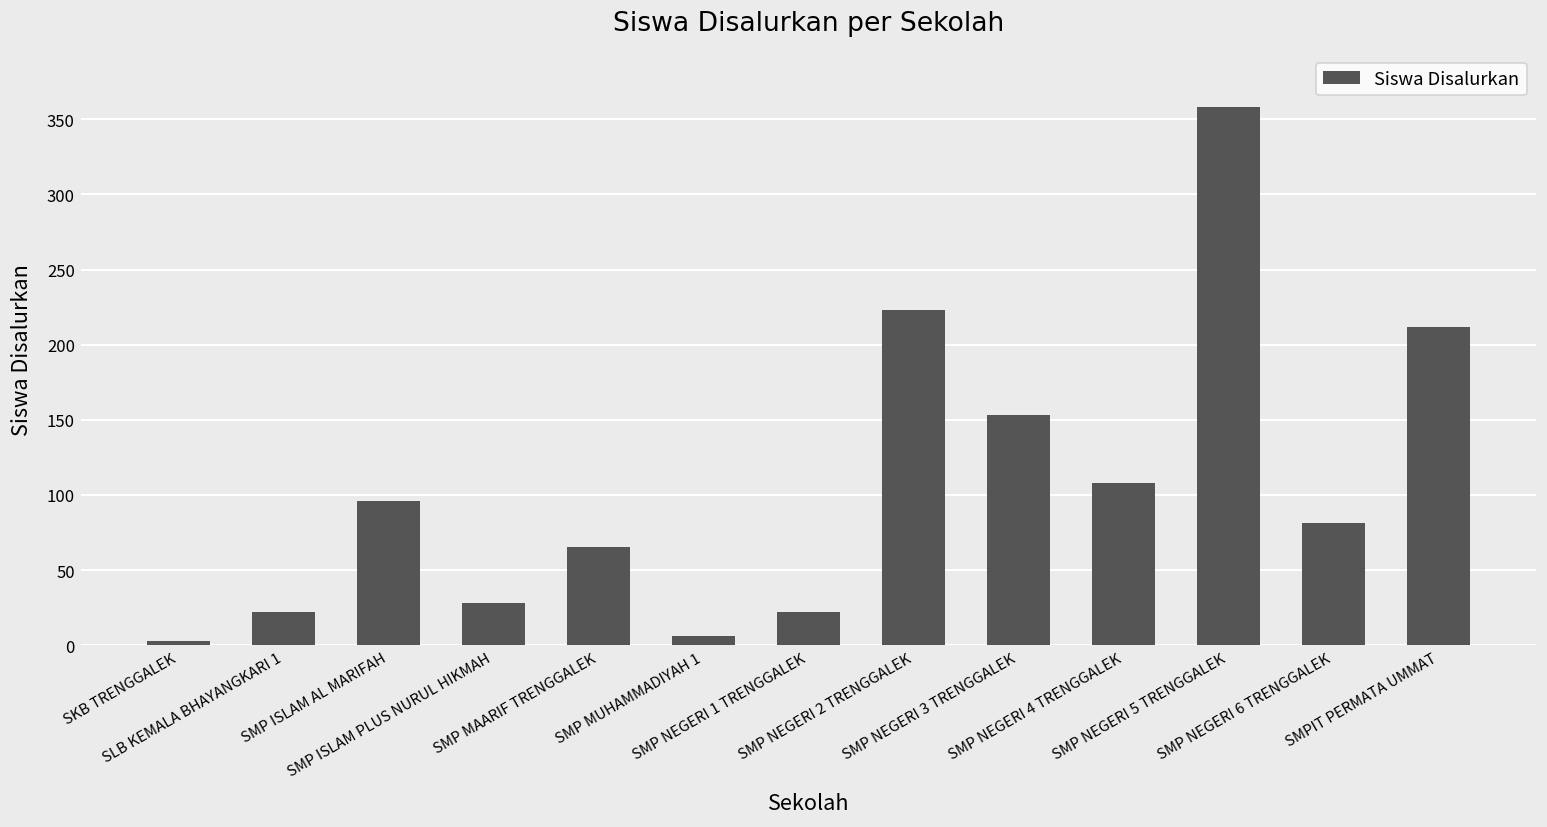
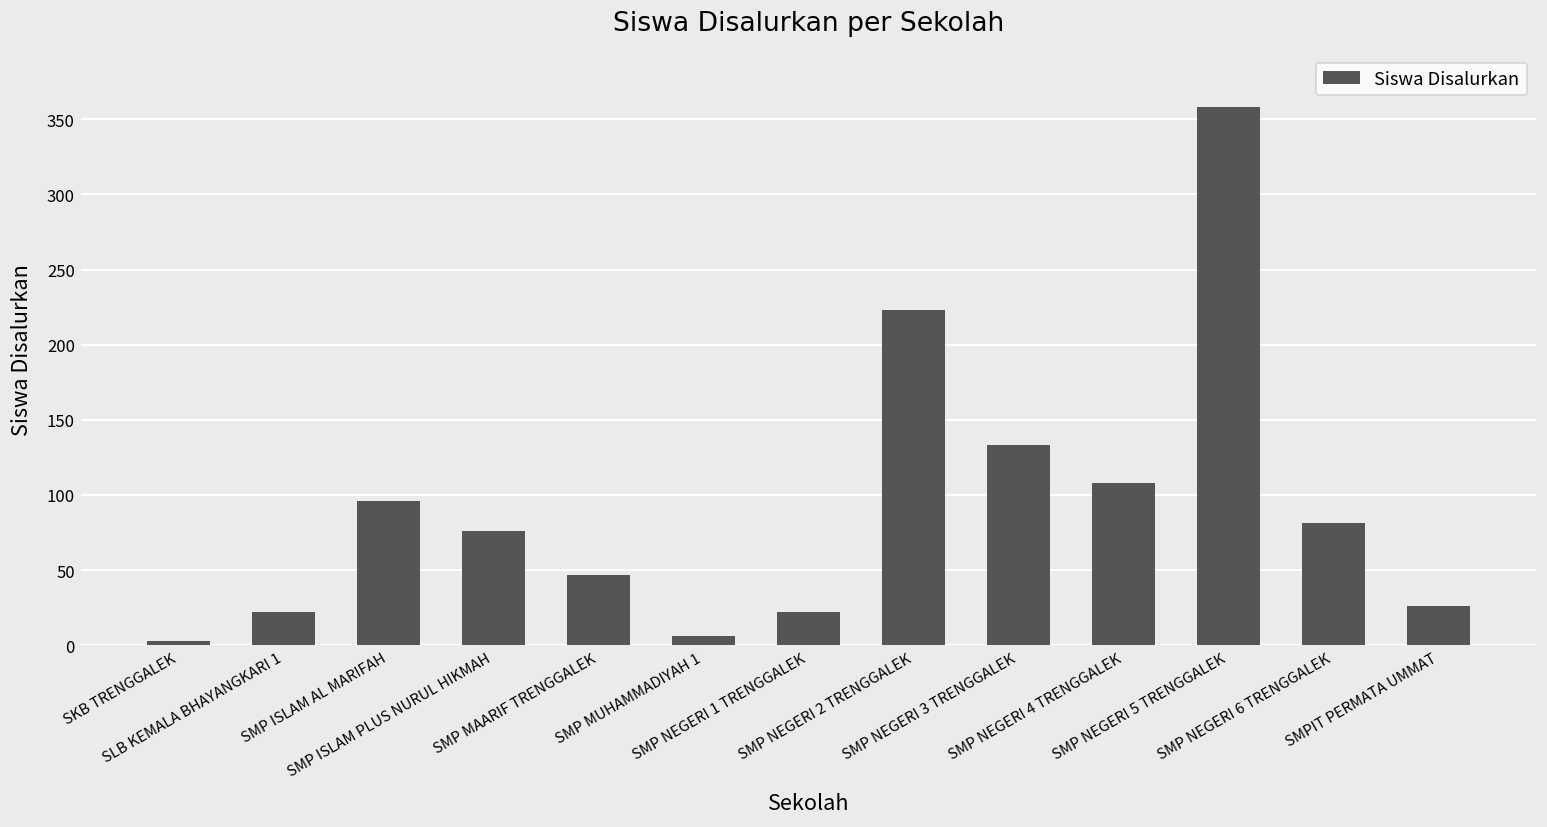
  {
    "SKB TRENGGALEK": 3,
    "SLB KEMALA BHAYANGKARI 1": 22,
    "SMP ISLAM AL MARIFAH": 96,
-   "SMP ISLAM PLUS NURUL HIKMAH": 28,
-   "SMP MAARIF TRENGGALEK": 65,
+   "SMP ISLAM PLUS NURUL HIKMAH": 76,
+   "SMP MAARIF TRENGGALEK": 47,
    "SMP MUHAMMADIYAH 1": 6,
    "SMP NEGERI 1 TRENGGALEK": 22,
    "SMP NEGERI 2 TRENGGALEK": 223,
-   "SMP NEGERI 3 TRENGGALEK": 153,
+   "SMP NEGERI 3 TRENGGALEK": 133,
    "SMP NEGERI 4 TRENGGALEK": 108,
    "SMP NEGERI 5 TRENGGALEK": 358,
    "SMP NEGERI 6 TRENGGALEK": 81,
-   "SMPIT PERMATA UMMAT": 212
+   "SMPIT PERMATA UMMAT": 26
  }
